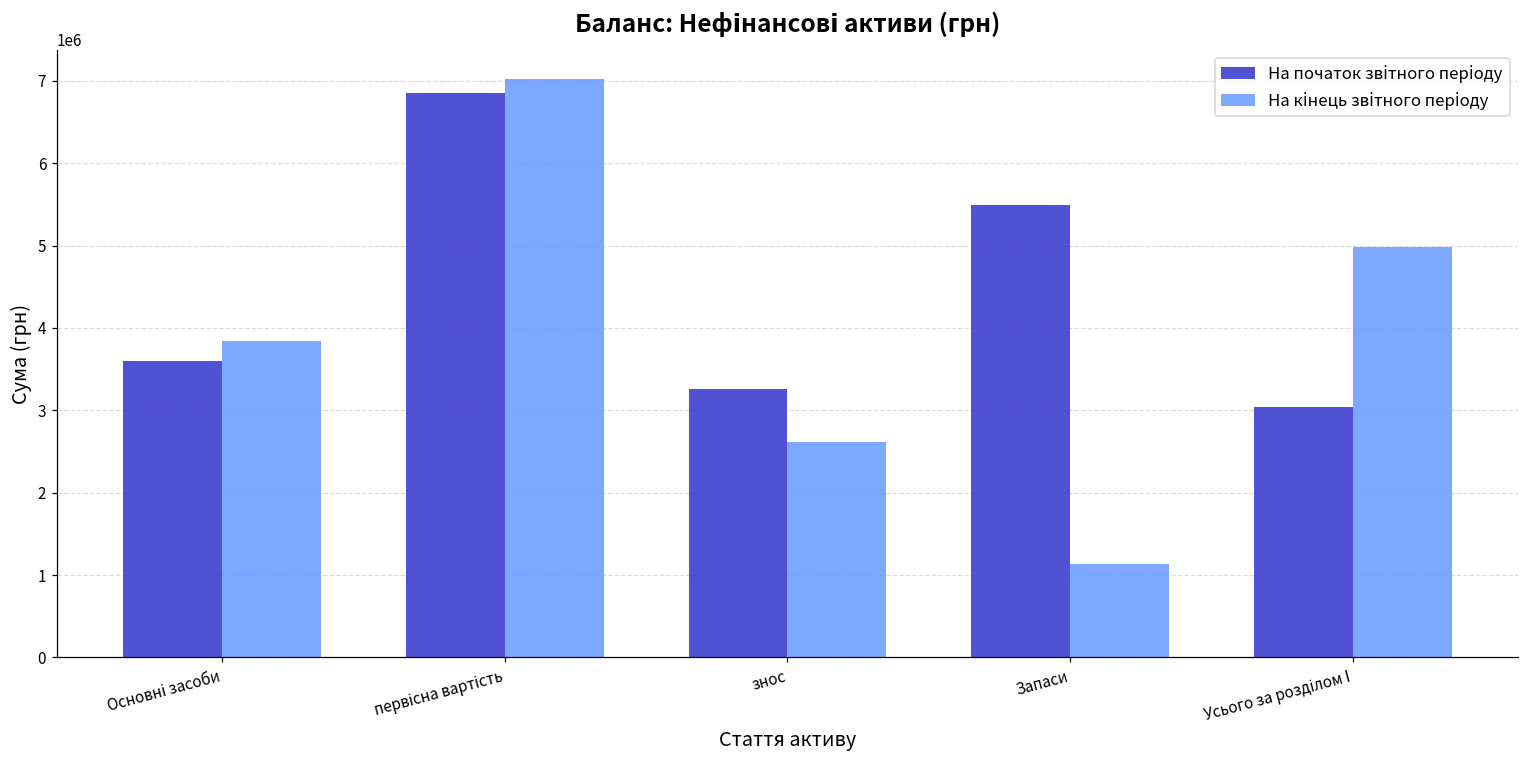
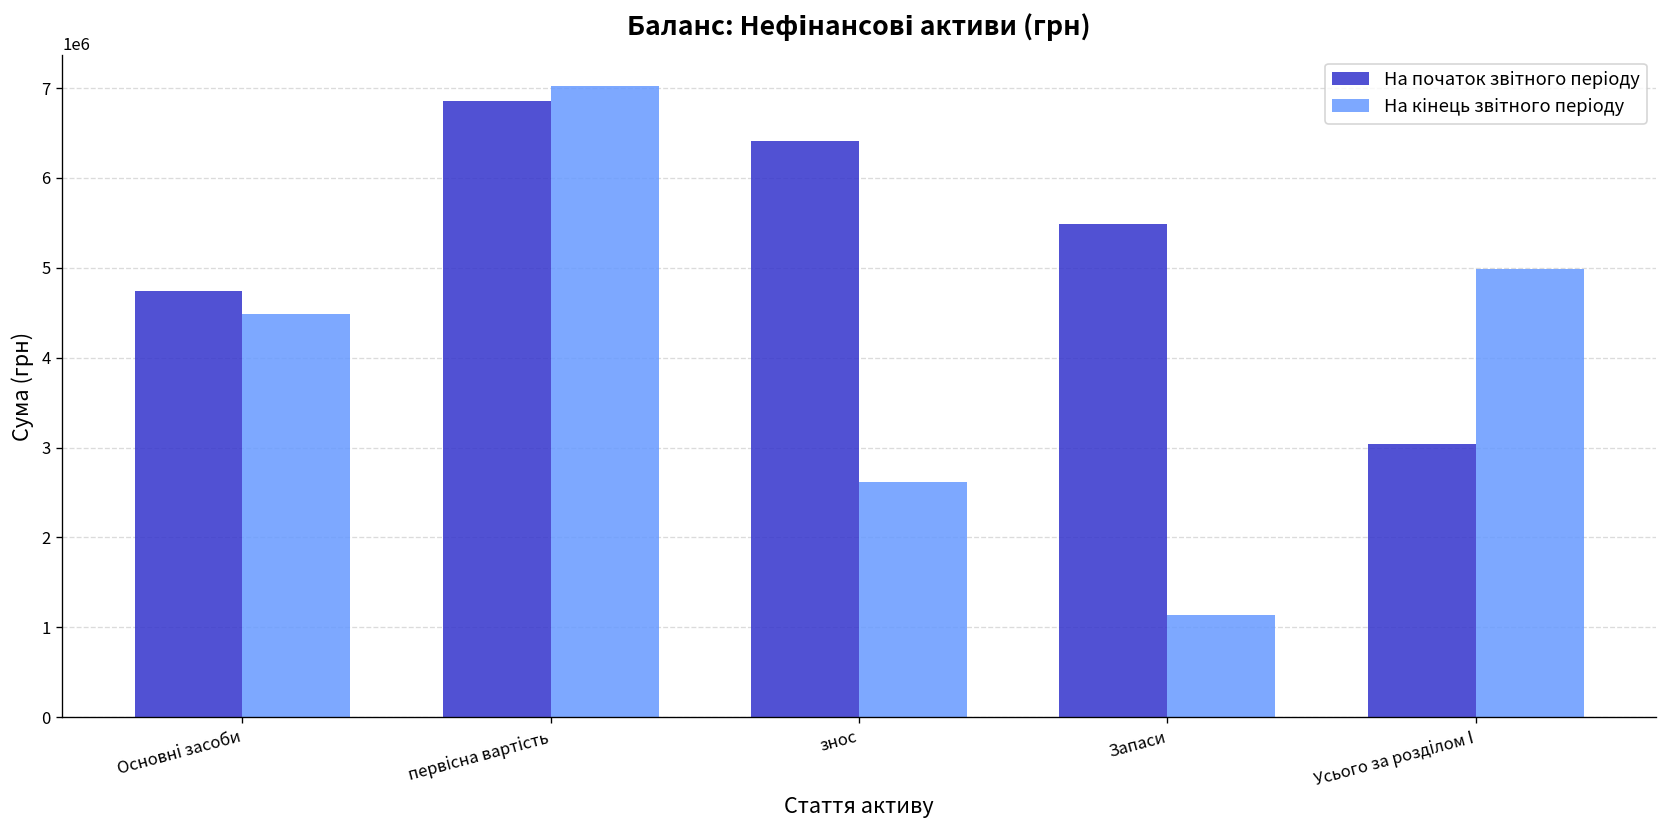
  {
    "На початок звітного періоду": {
-     "Основні засоби": 3600000,
+     "Основні засоби": 4700000,
      "первісна вартість": 6900000,
-     "знос": 3300000,
+     "знос": 6400000,
      "Запаси": 5500000,
      "Усього за розділом І": 3000000
    },
    "На кінець звітного періоду": {
-     "Основні засоби": 3800000,
+     "Основні засоби": 4500000,
      "первісна вартість": 7000000,
      "знос": 2600000,
      "Запаси": 1100000,
      "Усього за розділом І": 5000000
    }
  }
